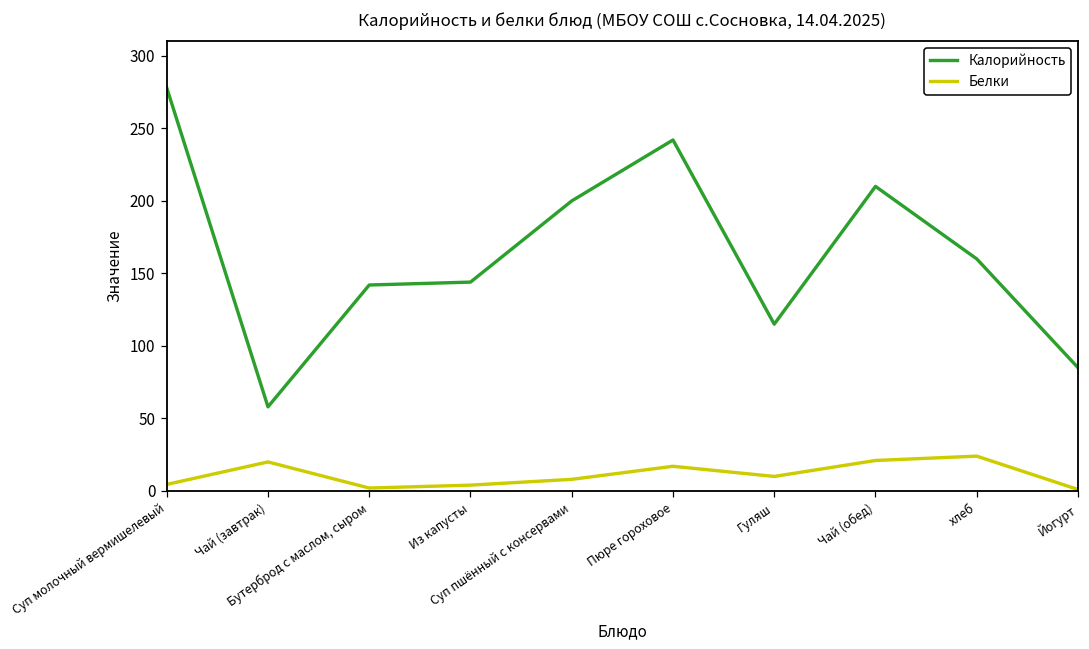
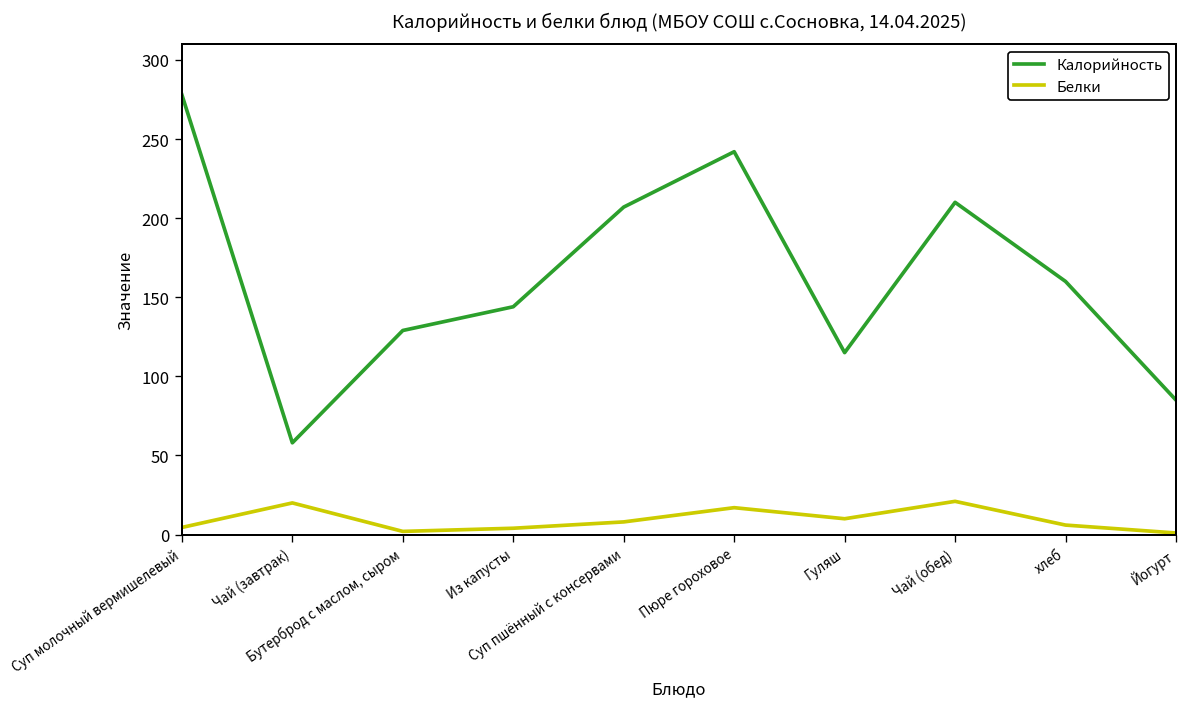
  {
    "Калорийность": {
      "Суп молочный вермишелевый": 278,
      "Чай (завтрак)": 58,
-     "Бутерброд с маслом, сыром": 142,
+     "Бутерброд с маслом, сыром": 129,
      "Из капусты": 144,
-     "Суп пшённый с консервами": 200,
+     "Суп пшённый с консервами": 207,
      "Пюре гороховое": 242,
      "Гуляш": 115,
      "Чай (обед)": 210,
      "хлеб": 160,
      "Йогурт": 85
    },
    "Белки": {
      "Суп молочный вермишелевый": 5,
      "Чай (завтрак)": 20,
      "Бутерброд с маслом, сыром": 2,
      "Из капусты": 4,
      "Суп пшённый с консервами": 8,
      "Пюре гороховое": 17,
      "Гуляш": 10,
      "Чай (обед)": 21,
-     "хлеб": 24,
+     "хлеб": 6,
      "Йогурт": 1
    }
  }
